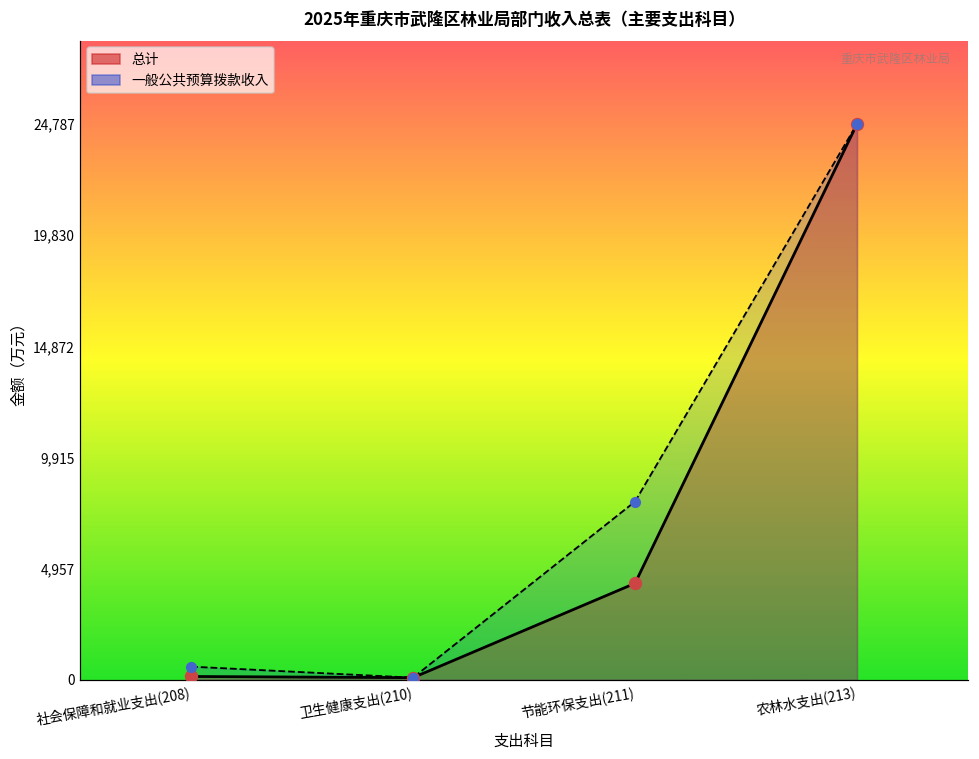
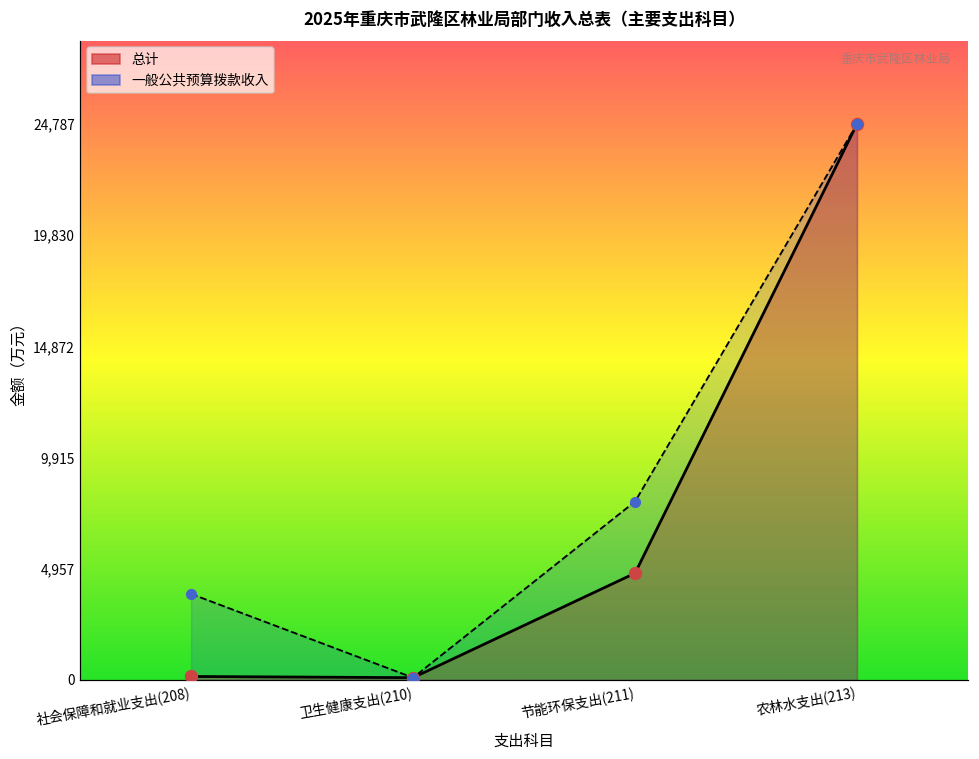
  {
    "总计": {
      "社会保障和就业支出(208)": "200",
-     "节能环保支出(211)": "4,300"
+     "节能环保支出(211)": "4,800"
    },
    "一般公共预算拨款收入": {
-     "社会保障和就业支出(208)": "600",
+     "社会保障和就业支出(208)": "3,800",
      "节能环保支出(211)": "8,000"
    }
  }
